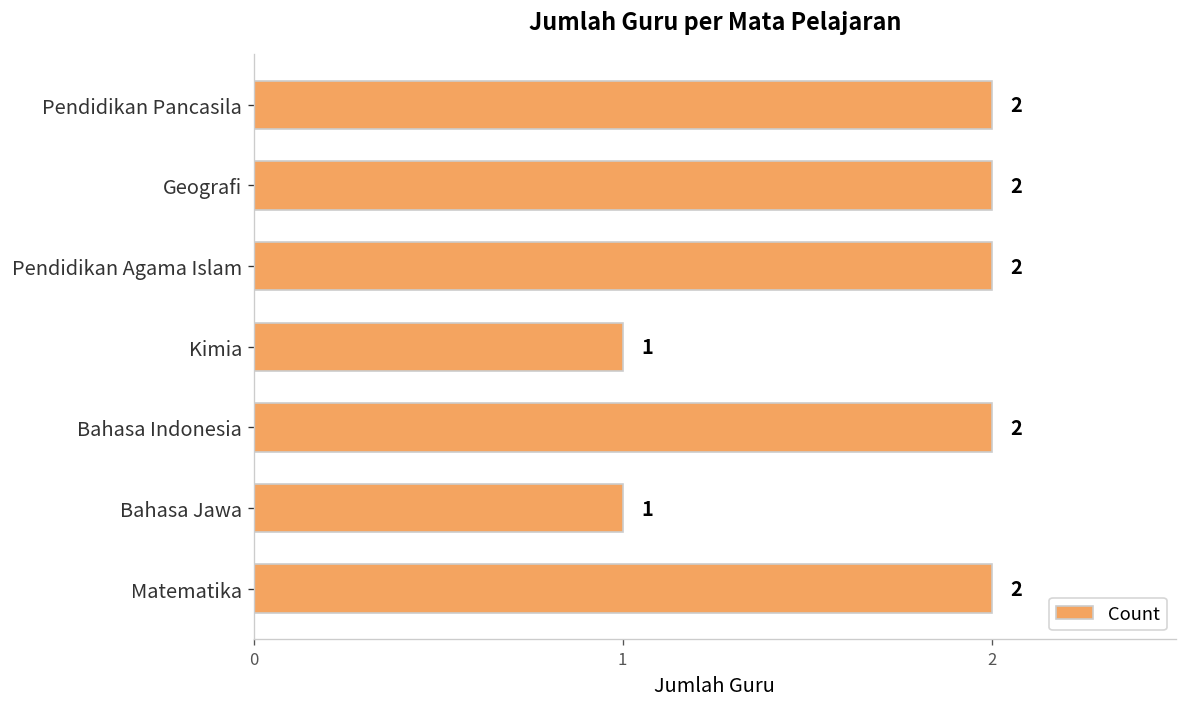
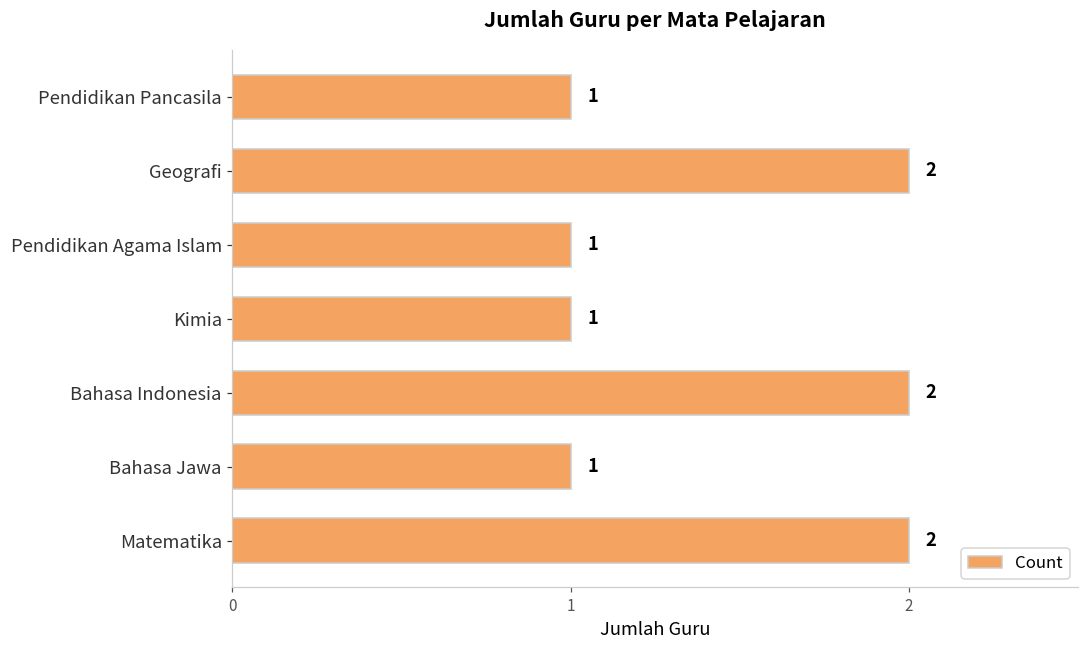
  {
-   "Pendidikan Pancasila": 2,
+   "Pendidikan Pancasila": 1,
    "Geografi": 2,
-   "Pendidikan Agama Islam": 2,
+   "Pendidikan Agama Islam": 1,
    "Kimia": 1,
    "Bahasa Indonesia": 2,
    "Bahasa Jawa": 1,
    "Matematika": 2
  }
